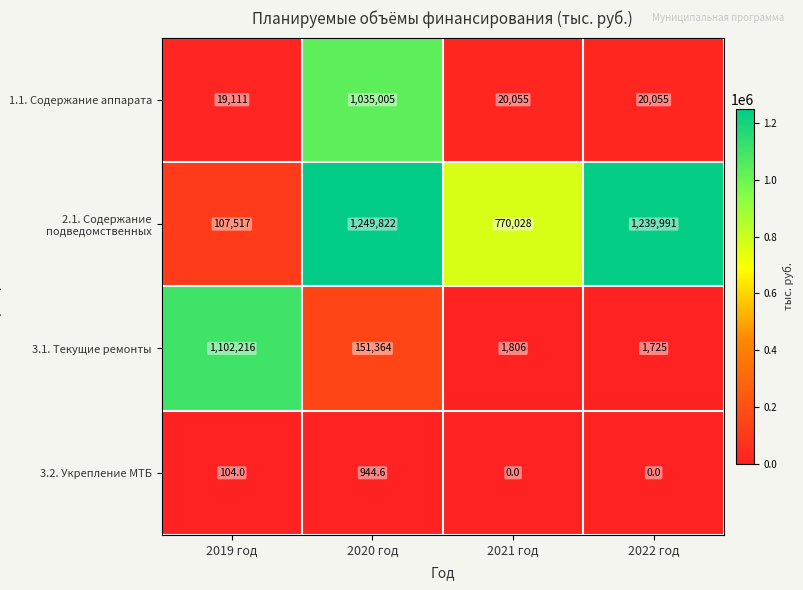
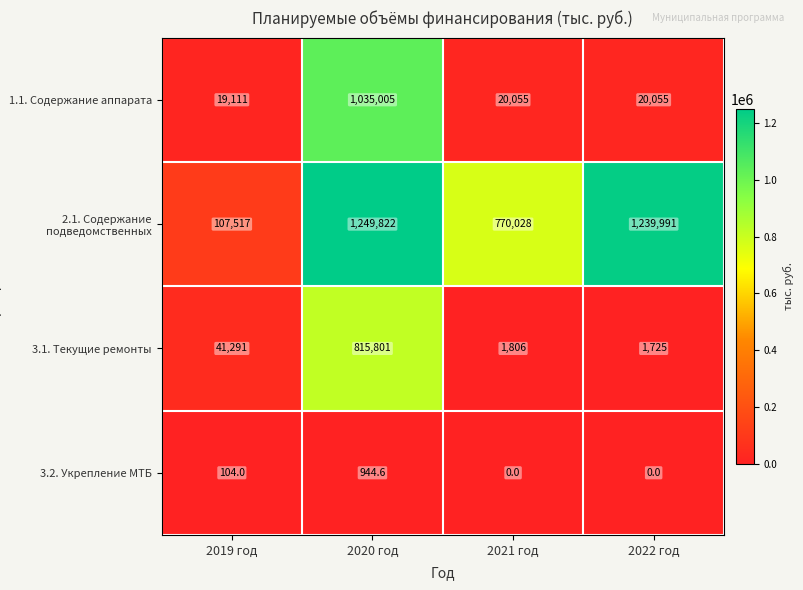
  {
    "3.1. Текущие ремонты": {
-     "2019 год": "1,102,216",
-     "2020 год": "151,364"
+     "2019 год": "41,291",
+     "2020 год": "815,801"
    }
  }
